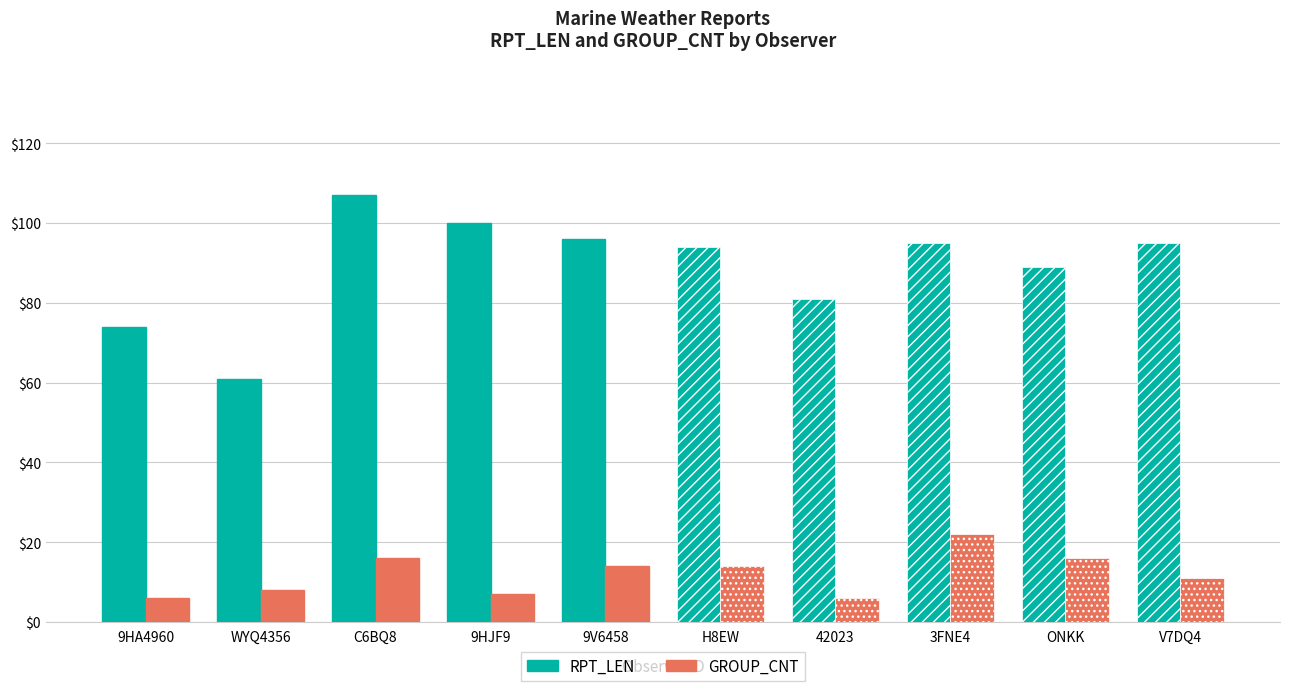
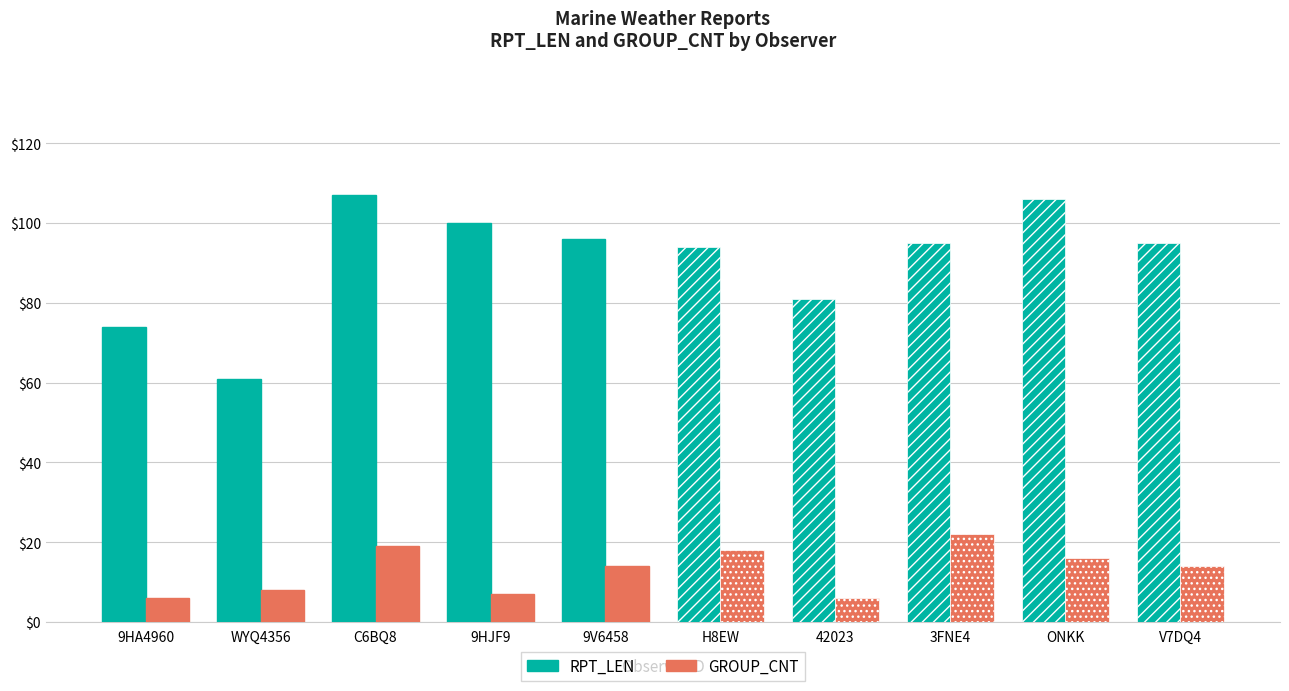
  {
    "RPT_LEN": {
      "9HA4960": "$74",
      "WYQ4356": "$61",
      "C6BQ8": "$107",
      "9HJF9": "$100",
      "9V6458": "$96",
      "H8EW": "$94",
      "42023": "$81",
      "3FNE4": "$95",
-     "ONKK": "$89",
+     "ONKK": "$106",
      "V7DQ4": "$95"
    },
    "GROUP_CNT": {
      "9HA4960": "$6",
      "WYQ4356": "$8",
-     "C6BQ8": "$16",
+     "C6BQ8": "$19",
      "9HJF9": "$7",
      "9V6458": "$14",
-     "H8EW": "$14",
+     "H8EW": "$18",
      "42023": "$6",
      "3FNE4": "$22",
      "ONKK": "$16",
-     "V7DQ4": "$11"
+     "V7DQ4": "$14"
    }
  }
